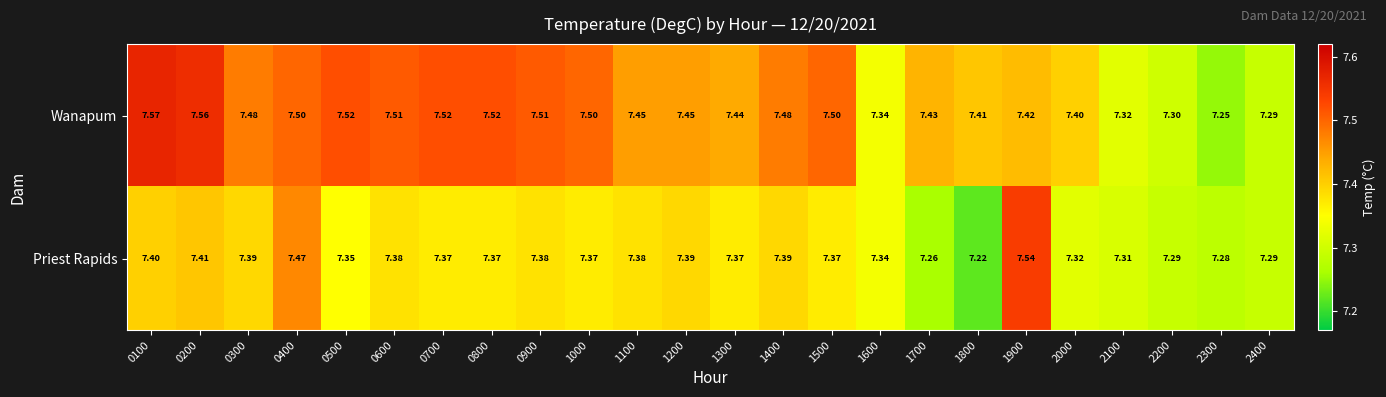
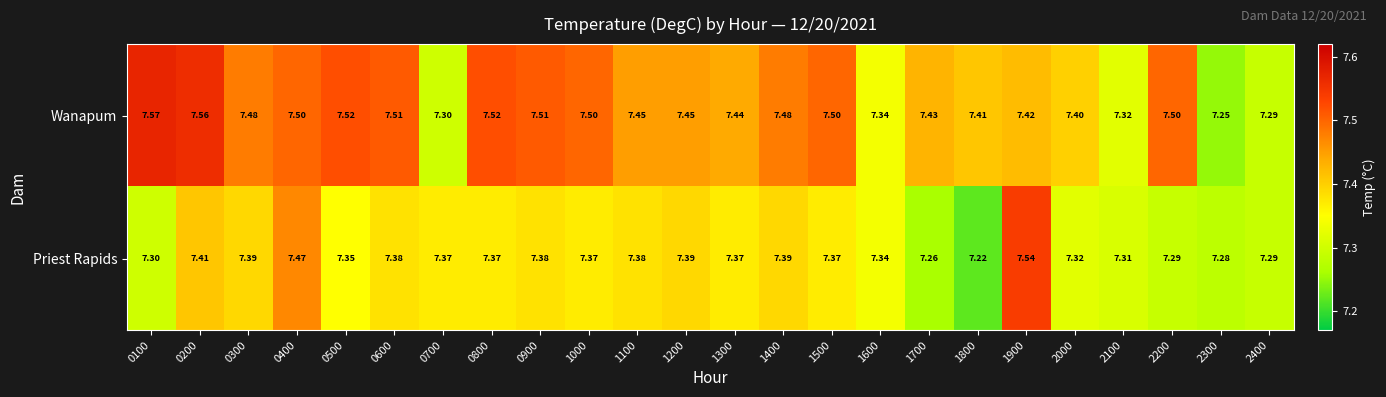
  {
    "Wanapum": {
      "0100": 7.57,
      "0200": 7.56,
      "0300": 7.48,
      "0400": 7.50,
      "0500": 7.52,
      "0600": 7.51,
-     "0700": 7.52,
+     "0700": 7.30,
      "0800": 7.52,
      "0900": 7.51,
      "1000": 7.50,
      "1100": 7.45,
      "1200": 7.45,
      "1300": 7.44,
      "1400": 7.48,
      "1500": 7.50,
      "1600": 7.34,
      "1700": 7.43,
      "1800": 7.41,
      "1900": 7.42,
      "2000": 7.40,
      "2100": 7.32,
-     "2200": 7.30,
+     "2200": 7.50,
      "2300": 7.25,
      "2400": 7.29
    },
    "Priest Rapids": {
-     "0100": 7.40,
+     "0100": 7.30,
      "0200": 7.41,
      "0300": 7.39,
      "0400": 7.47,
      "0500": 7.35,
      "0600": 7.38,
      "0700": 7.37,
      "0800": 7.37,
      "0900": 7.38,
      "1000": 7.37,
      "1100": 7.38,
      "1200": 7.39,
      "1300": 7.37,
      "1400": 7.39,
      "1500": 7.37,
      "1600": 7.34,
      "1700": 7.26,
      "1800": 7.22,
      "1900": 7.54,
      "2000": 7.32,
      "2100": 7.31,
      "2200": 7.29,
      "2300": 7.28,
      "2400": 7.29
    }
  }
